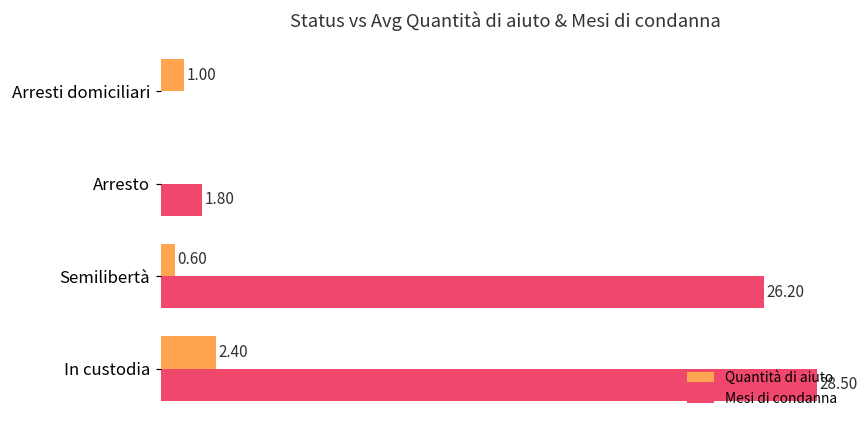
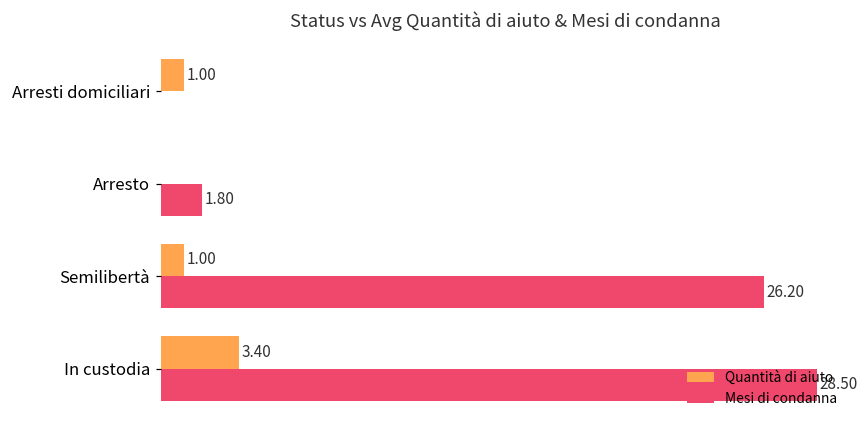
  {
    "Quantità di aiuto": {
      "Arresti domiciliari": 1.00,
-     "Semilibertà": 0.60,
-     "In custodia": 2.40
+     "Semilibertà": 1.00,
+     "In custodia": 3.40
    },
    "Mesi di condanna": {
      "Arresto": 1.80,
      "Semilibertà": 26.20,
      "In custodia": 28.50
    }
  }
